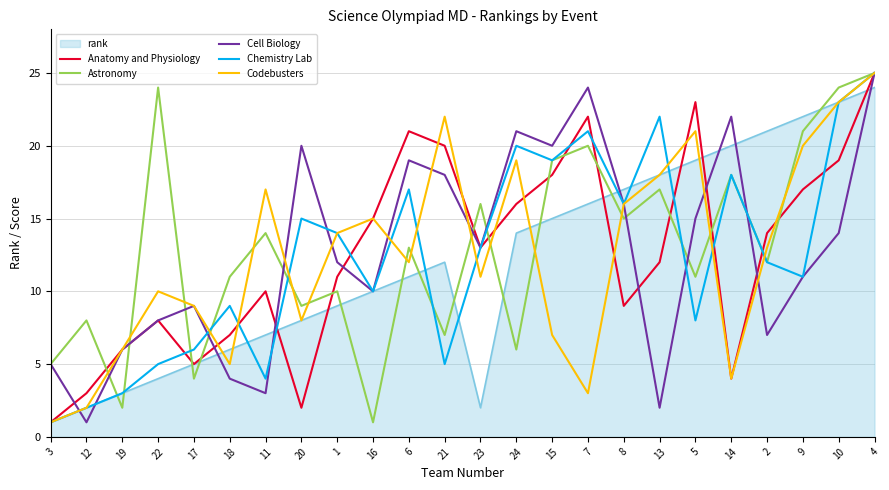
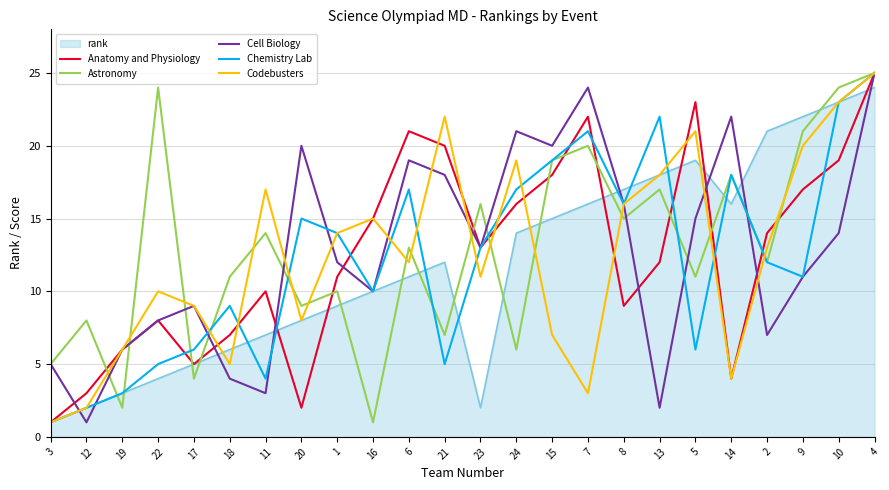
  {
    "rank": {
      "22": 4,
      "18": 6,
      "11": 7,
      "1": 9,
      "6": 11,
      "21": 12,
      "23": 2,
      "24": 14,
      "15": 15,
      "7": 16,
      "8": 17,
      "5": 19,
-     "14": 20,
+     "14": 16,
      "2": 21,
      "9": 22,
      "4": 24
    },
    "Anatomy and Physiology": {
      "12": 3,
      "18": 7,
      "11": 10,
      "20": 2,
      "1": 11,
      "6": 21,
      "21": 20,
      "24": 16,
      "15": 18,
      "7": 22,
      "8": 9,
      "13": 12,
      "5": 23,
      "2": 14,
      "9": 17,
      "10": 19
    },
    "Astronomy": {
      "12": 8,
      "19": 2,
      "22": 24,
      "17": 4,
      "18": 11,
      "11": 14,
      "20": 9,
      "1": 10,
      "16": 1,
      "6": 13,
      "21": 7,
      "23": 16,
      "24": 6,
      "7": 20,
      "8": 15,
      "13": 17,
      "5": 11,
      "9": 21,
      "10": 24
    },
    "Cell Biology": {
      "12": 1,
      "18": 4,
      "11": 3,
      "20": 20,
      "1": 12,
      "6": 19,
      "21": 18,
      "24": 21,
      "15": 20,
      "7": 24,
      "13": 2,
      "5": 15,
      "14": 22,
      "2": 7,
      "10": 14
    },
    "Chemistry Lab": {
      "22": 5,
      "17": 6,
      "18": 9,
      "11": 4,
      "20": 15,
      "6": 17,
      "21": 5,
-     "24": 20,
+     "24": 17,
      "7": 21,
      "13": 22,
-     "5": 8
+     "5": 6
    },
    "Codebusters": {
      "22": 10,
      "18": 5,
      "11": 17,
      "6": 12,
      "21": 22,
      "23": 11,
      "24": 19,
      "15": 7,
      "7": 3,
      "5": 21,
      "2": 13,
      "9": 20
    }
  }
